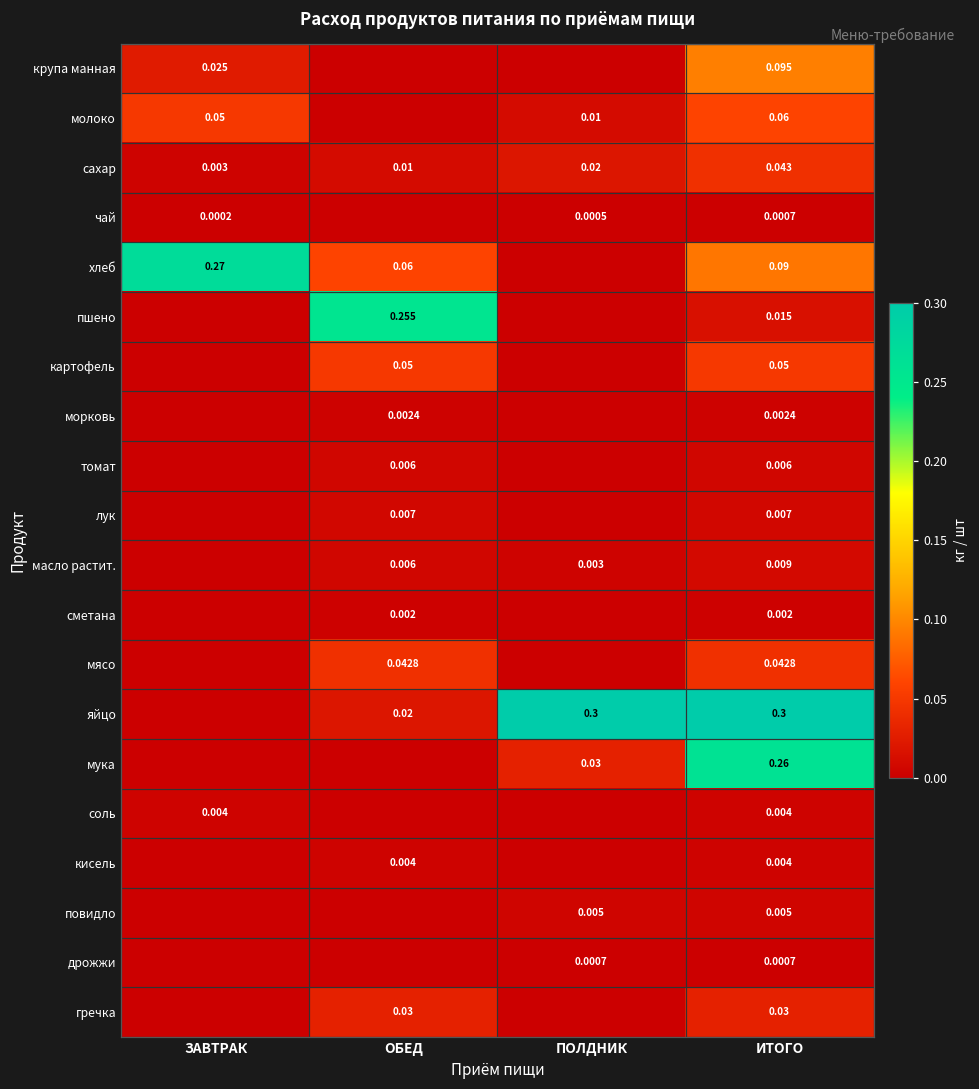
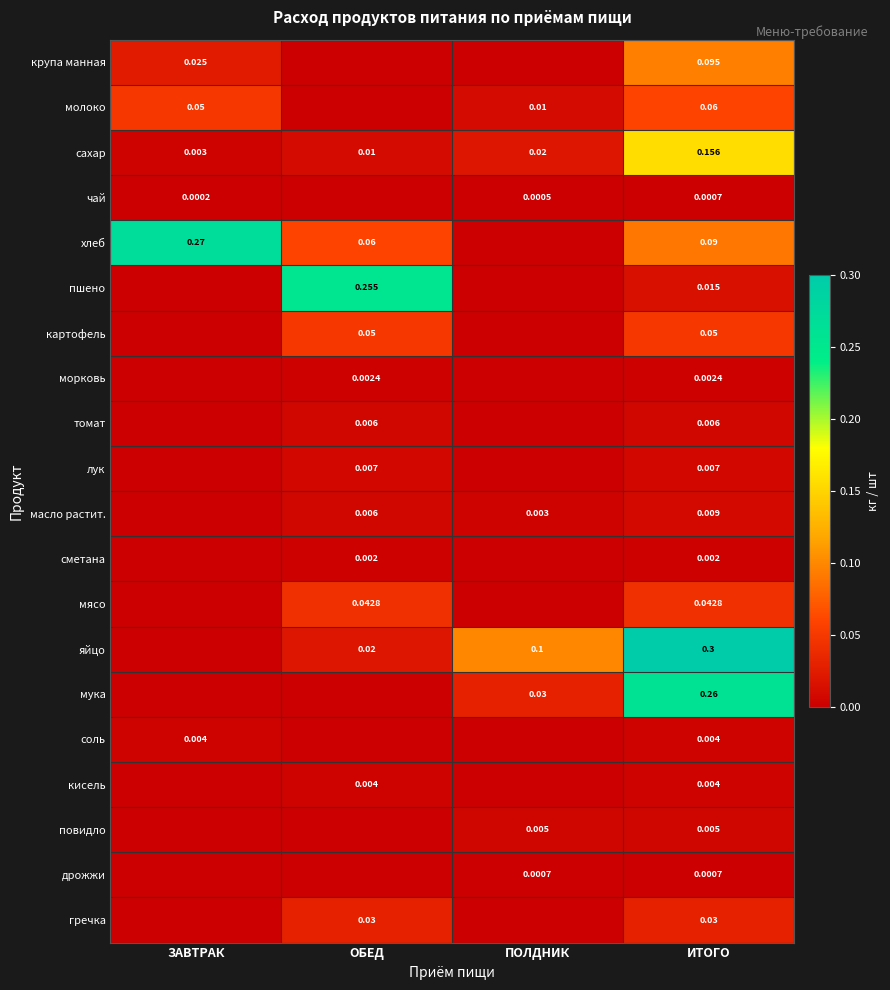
  {
    "крупа манная": {
      "ЗАВТРАК": 0.025,
      "ИТОГО": 0.095
    },
    "молоко": {
      "ЗАВТРАК": 0.05,
      "ПОЛДНИК": 0.01,
      "ИТОГО": 0.06
    },
    "сахар": {
      "ЗАВТРАК": 0.003,
      "ОБЕД": 0.01,
      "ПОЛДНИК": 0.02,
-     "ИТОГО": 0.043
+     "ИТОГО": 0.156
    },
    "чай": {
      "ЗАВТРАК": 0.0002,
      "ПОЛДНИК": 0.0005,
      "ИТОГО": 0.0007
    },
    "хлеб": {
      "ЗАВТРАК": 0.27,
      "ОБЕД": 0.06,
      "ИТОГО": 0.09
    },
    "пшено": {
      "ОБЕД": 0.255,
      "ИТОГО": 0.015
    },
    "картофель": {
      "ОБЕД": 0.05,
      "ИТОГО": 0.05
    },
    "морковь": {
      "ОБЕД": 0.0024,
      "ИТОГО": 0.0024
    },
    "томат": {
      "ОБЕД": 0.006,
      "ИТОГО": 0.006
    },
    "лук": {
      "ОБЕД": 0.007,
      "ИТОГО": 0.007
    },
    "масло растит.": {
      "ОБЕД": 0.006,
      "ПОЛДНИК": 0.003,
      "ИТОГО": 0.009
    },
    "сметана": {
      "ОБЕД": 0.002,
      "ИТОГО": 0.002
    },
    "мясо": {
      "ОБЕД": 0.0428,
      "ИТОГО": 0.0428
    },
    "яйцо": {
      "ОБЕД": 0.02,
-     "ПОЛДНИК": 0.3,
+     "ПОЛДНИК": 0.1,
      "ИТОГО": 0.3
    },
    "мука": {
      "ПОЛДНИК": 0.03,
      "ИТОГО": 0.26
    },
    "соль": {
      "ЗАВТРАК": 0.004,
      "ИТОГО": 0.004
    },
    "кисель": {
      "ОБЕД": 0.004,
      "ИТОГО": 0.004
    },
    "повидло": {
      "ПОЛДНИК": 0.005,
      "ИТОГО": 0.005
    },
    "дрожжи": {
      "ПОЛДНИК": 0.0007,
      "ИТОГО": 0.0007
    },
    "гречка": {
      "ОБЕД": 0.03,
      "ИТОГО": 0.03
    }
  }
